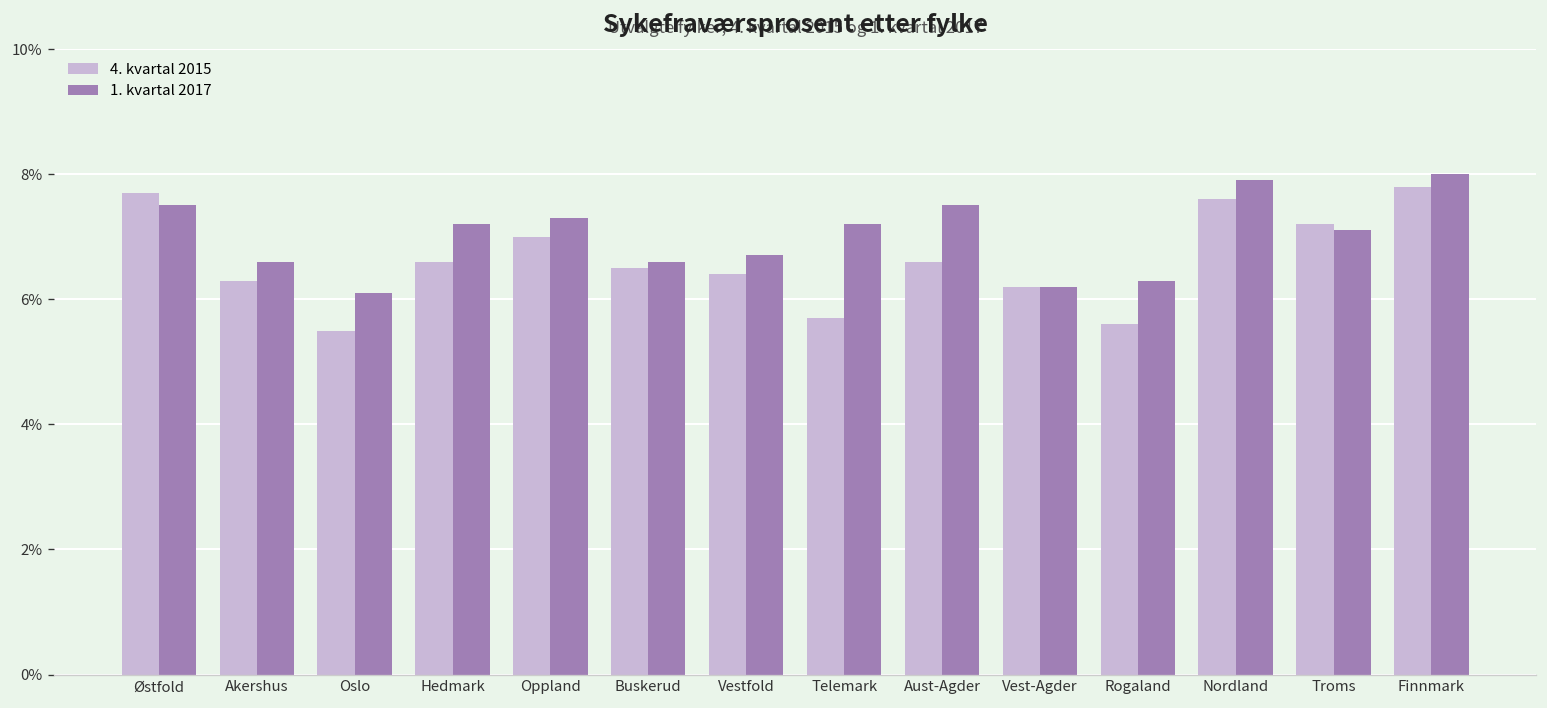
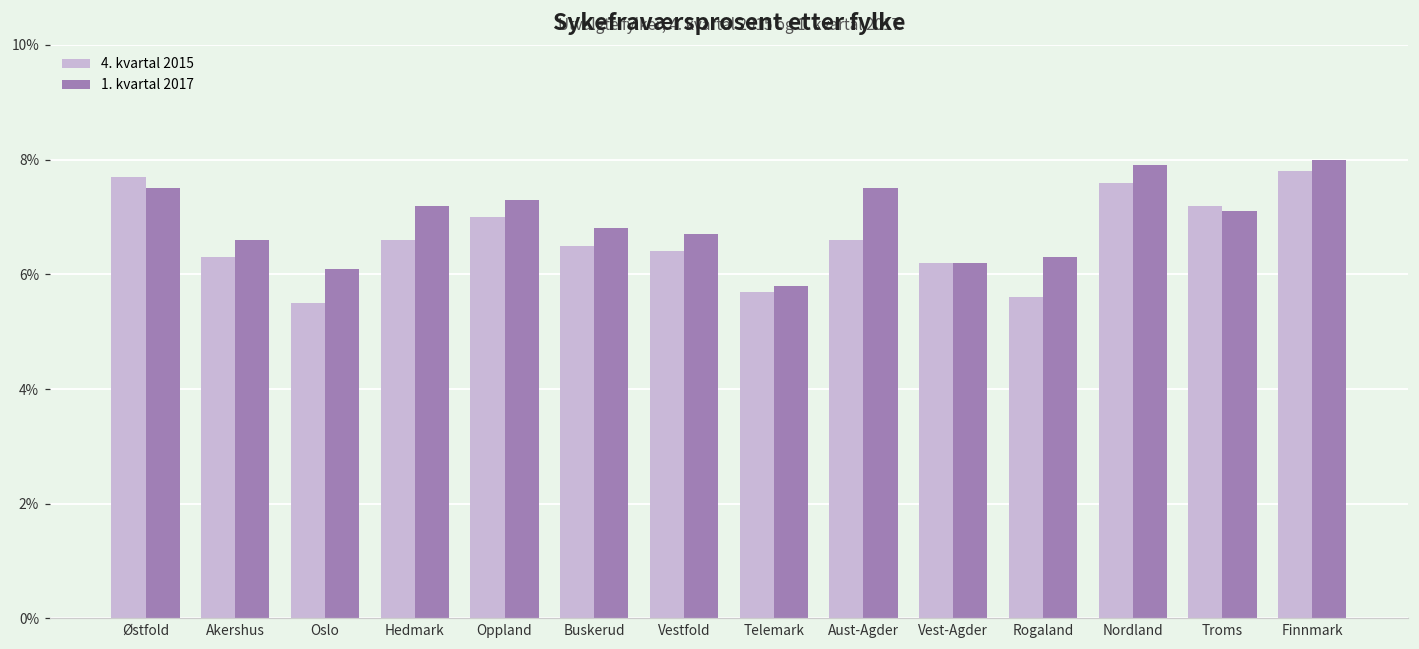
  {
    "4. kvartal 2015": {
      "Østfold": "7.7%",
      "Akershus": "6.3%",
      "Oslo": "5.5%",
      "Hedmark": "6.6%",
      "Oppland": "7.0%",
      "Buskerud": "6.5%",
      "Vestfold": "6.4%",
      "Telemark": "5.7%",
      "Aust-Agder": "6.6%",
      "Vest-Agder": "6.2%",
      "Rogaland": "5.6%",
      "Nordland": "7.6%",
      "Troms": "7.2%",
      "Finnmark": "7.8%"
    },
    "1. kvartal 2017": {
      "Østfold": "7.5%",
      "Akershus": "6.6%",
      "Oslo": "6.1%",
      "Hedmark": "7.2%",
      "Oppland": "7.3%",
-     "Buskerud": "6.6%",
+     "Buskerud": "6.8%",
      "Vestfold": "6.7%",
-     "Telemark": "7.2%",
+     "Telemark": "5.8%",
      "Aust-Agder": "7.5%",
      "Vest-Agder": "6.2%",
      "Rogaland": "6.3%",
      "Nordland": "7.9%",
      "Troms": "7.1%",
      "Finnmark": "8.0%"
    }
  }
